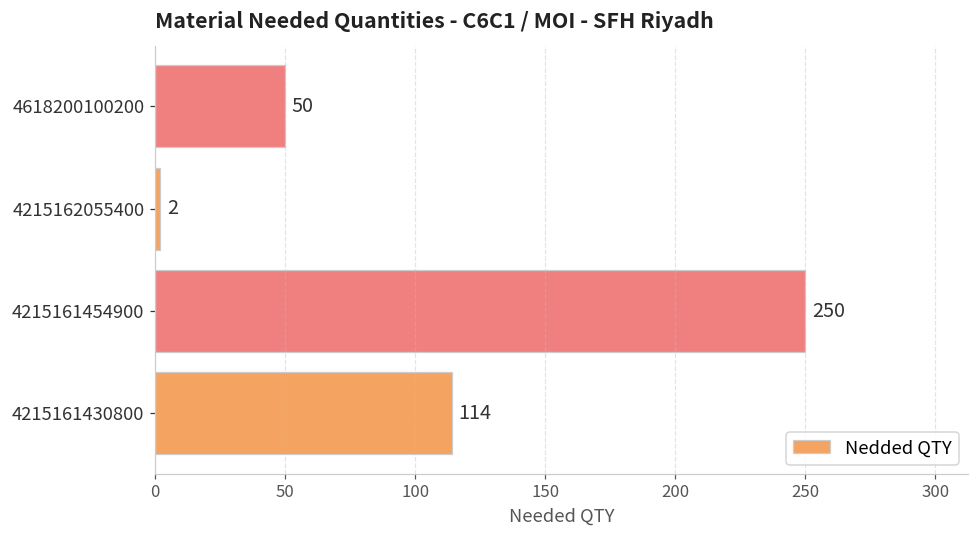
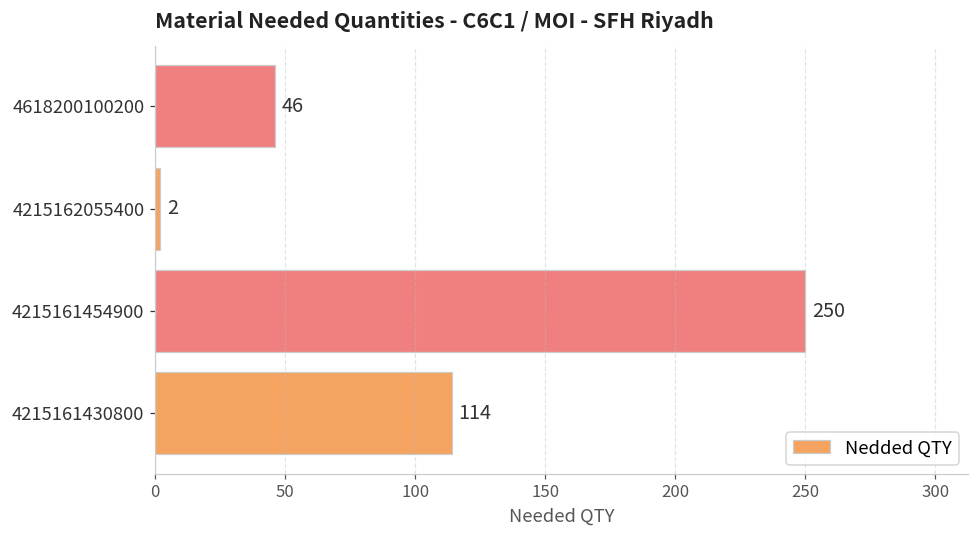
  {
-   "4618200100200": 50,
+   "4618200100200": 46,
    "4215162055400": 2,
    "4215161454900": 250,
    "4215161430800": 114
  }
